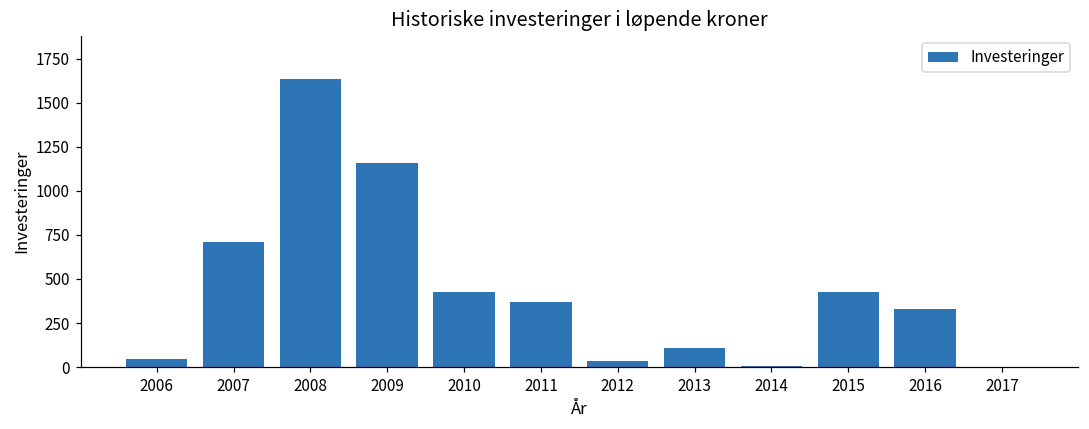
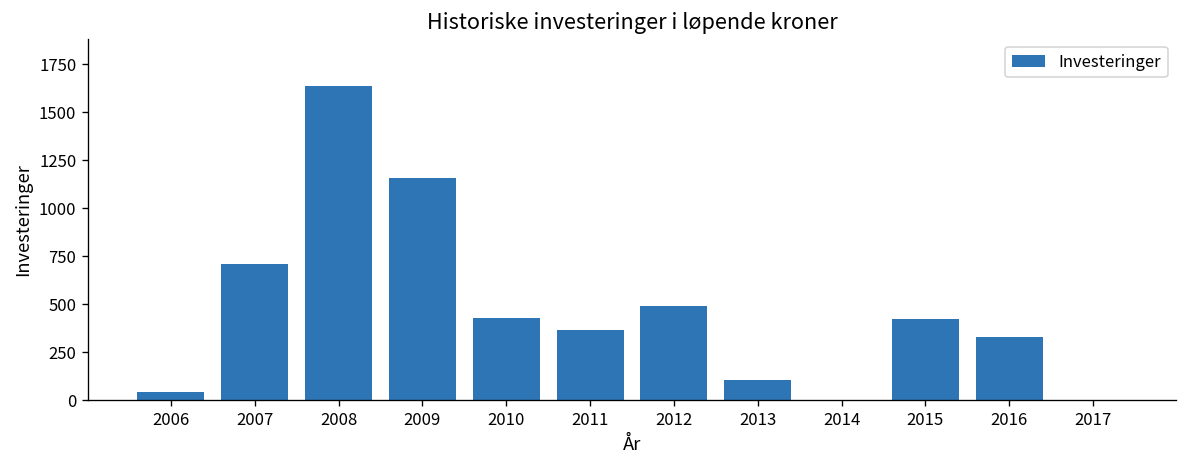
  {
    "2006": 50,
    "2007": 710,
    "2008": 1640,
    "2009": 1160,
    "2010": 430,
    "2011": 370,
-   "2012": 30,
+   "2012": 490,
    "2013": 110,
    "2015": 430,
    "2016": 330
  }
